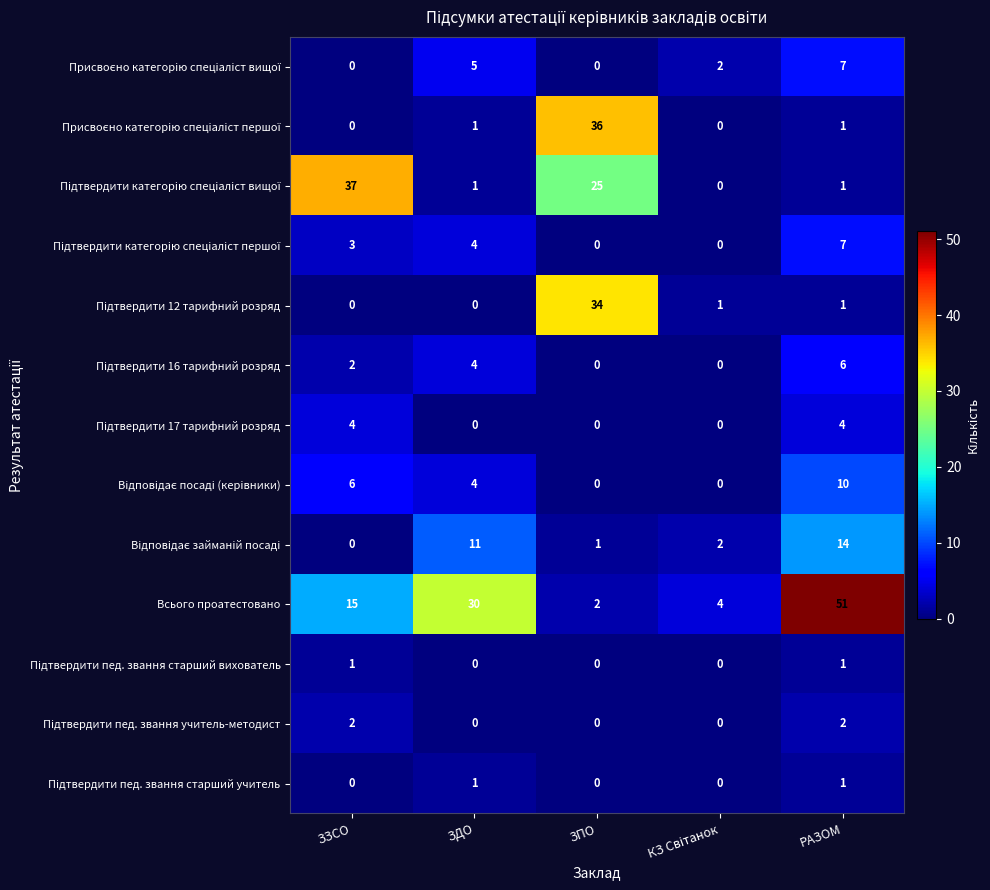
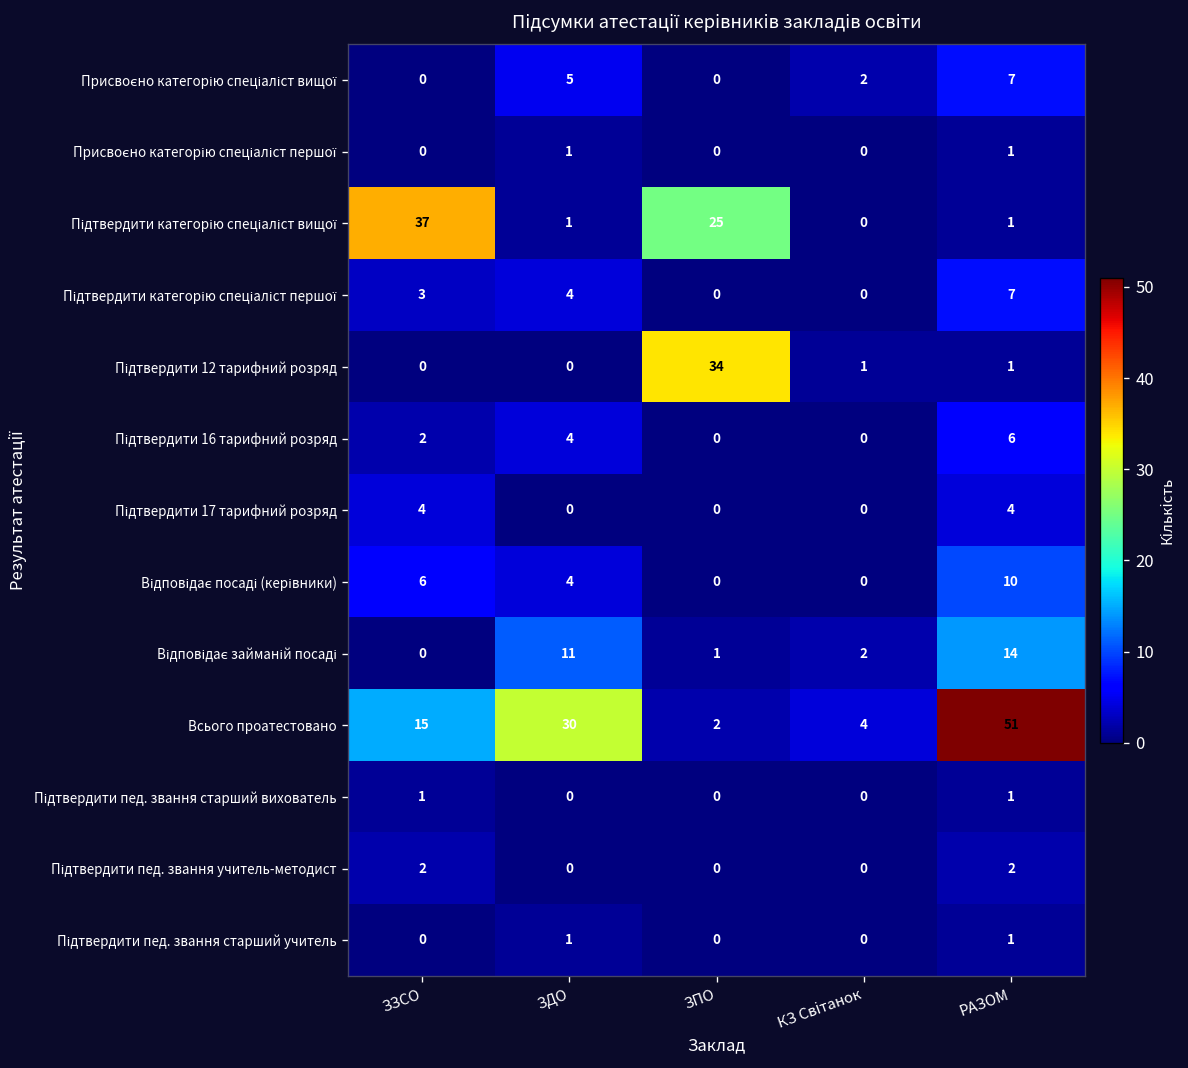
  {
    "Присвоєно категорію спеціаліст вищої": {
      "ЗЗСО": 0,
      "ЗДО": 5,
      "ЗПО": 0,
      "КЗ Світанок": 2,
      "РАЗОМ": 7
    },
    "Присвоєно категорію спеціаліст першої": {
      "ЗЗСО": 0,
      "ЗДО": 1,
-     "ЗПО": 36,
+     "ЗПО": 0,
      "КЗ Світанок": 0,
      "РАЗОМ": 1
    },
    "Підтвердити категорію спеціаліст вищої": {
      "ЗЗСО": 37,
      "ЗДО": 1,
      "ЗПО": 25,
      "КЗ Світанок": 0,
      "РАЗОМ": 1
    },
    "Підтвердити категорію спеціаліст першої": {
      "ЗЗСО": 3,
      "ЗДО": 4,
      "ЗПО": 0,
      "КЗ Світанок": 0,
      "РАЗОМ": 7
    },
    "Підтвердити 12 тарифний розряд": {
      "ЗЗСО": 0,
      "ЗДО": 0,
      "ЗПО": 34,
      "КЗ Світанок": 1,
      "РАЗОМ": 1
    },
    "Підтвердити 16 тарифний розряд": {
      "ЗЗСО": 2,
      "ЗДО": 4,
      "ЗПО": 0,
      "КЗ Світанок": 0,
      "РАЗОМ": 6
    },
    "Підтвердити 17 тарифний розряд": {
      "ЗЗСО": 4,
      "ЗДО": 0,
      "ЗПО": 0,
      "КЗ Світанок": 0,
      "РАЗОМ": 4
    },
    "Відповідає посаді (керівники)": {
      "ЗЗСО": 6,
      "ЗДО": 4,
      "ЗПО": 0,
      "КЗ Світанок": 0,
      "РАЗОМ": 10
    },
    "Відповідає займаній посаді": {
      "ЗЗСО": 0,
      "ЗДО": 11,
      "ЗПО": 1,
      "КЗ Світанок": 2,
      "РАЗОМ": 14
    },
    "Всього проатестовано": {
      "ЗЗСО": 15,
      "ЗДО": 30,
      "ЗПО": 2,
      "КЗ Світанок": 4,
      "РАЗОМ": 51
    },
    "Підтвердити пед. звання старший вихователь": {
      "ЗЗСО": 1,
      "ЗДО": 0,
      "ЗПО": 0,
      "КЗ Світанок": 0,
      "РАЗОМ": 1
    },
    "Підтвердити пед. звання учитель-методист": {
      "ЗЗСО": 2,
      "ЗДО": 0,
      "ЗПО": 0,
      "КЗ Світанок": 0,
      "РАЗОМ": 2
    },
    "Підтвердити пед. звання старший учитель": {
      "ЗЗСО": 0,
      "ЗДО": 1,
      "ЗПО": 0,
      "КЗ Світанок": 0,
      "РАЗОМ": 1
    }
  }
